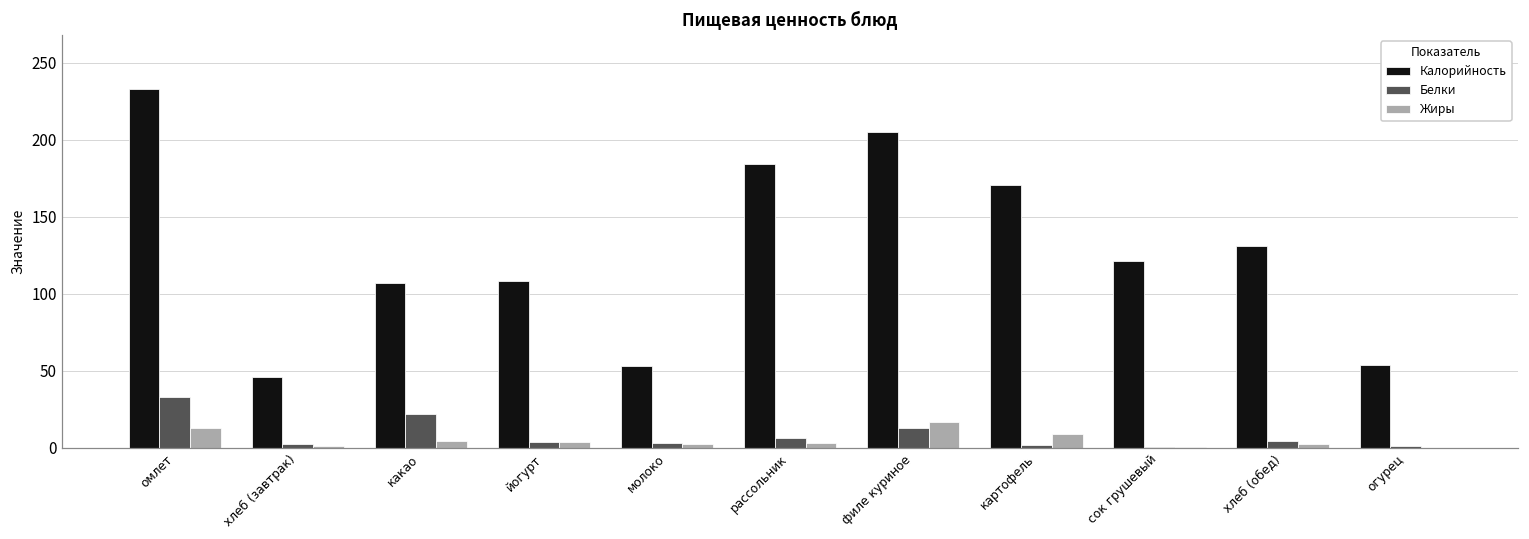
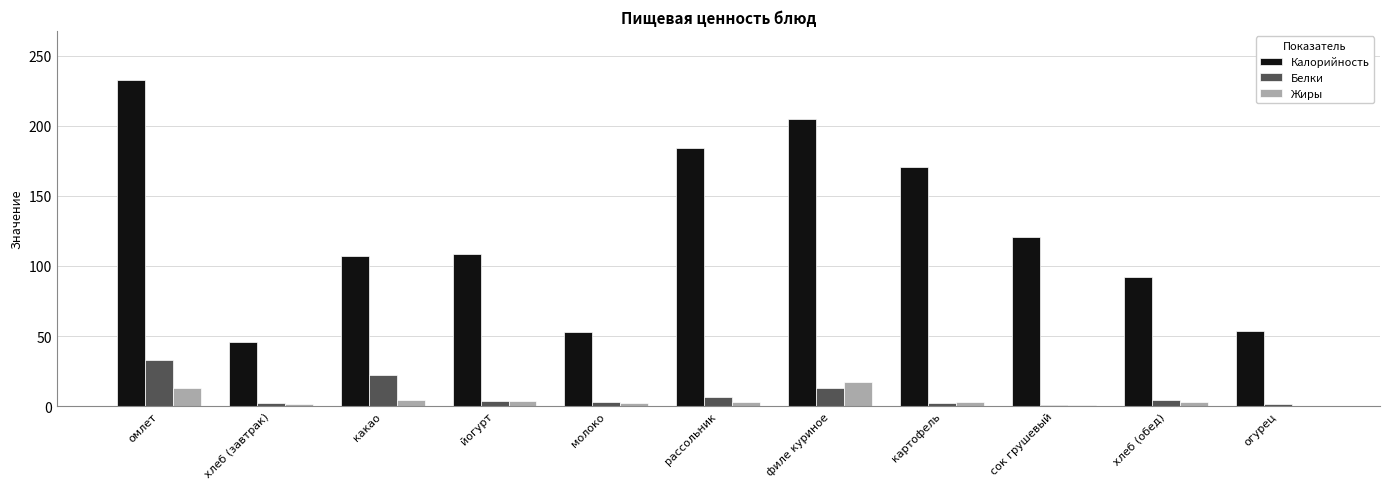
  {
    "Калорийность": {
      "омлет": 233,
      "хлеб (завтрак)": 46,
      "какао": 107,
      "йогурт": 109,
      "молоко": 53,
      "рассольник": 184,
      "филе куриное": 205,
      "картофель": 171,
      "сок грушевый": 121,
-     "хлеб (обед)": 131,
+     "хлеб (обед)": 92,
      "огурец": 53
    },
    "Белки": {
      "омлет": 33,
      "хлеб (завтрак)": 2,
      "какао": 22,
      "йогурт": 4,
      "молоко": 3,
      "рассольник": 6,
      "филе куриное": 13,
      "картофель": 2,
      "хлеб (обед)": 4
    },
    "Жиры": {
      "омлет": 13,
      "какао": 4,
      "йогурт": 4,
      "молоко": 3,
      "рассольник": 3,
      "филе куриное": 17,
-     "картофель": 9,
+     "картофель": 3,
      "хлеб (обед)": 3,
      "огурец": 0
    }
  }
